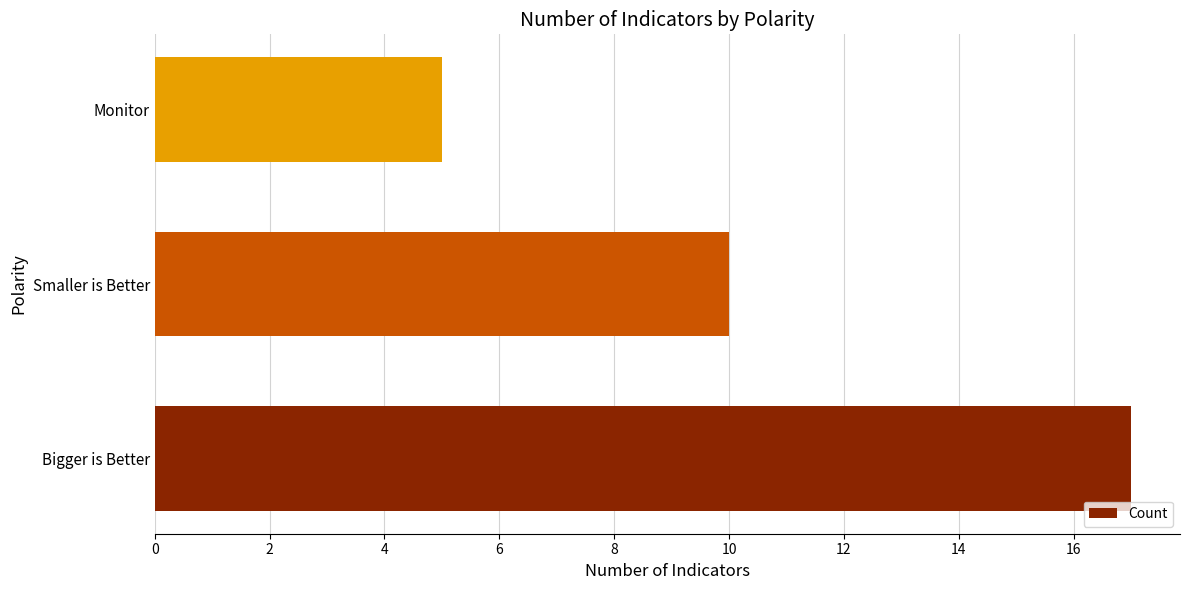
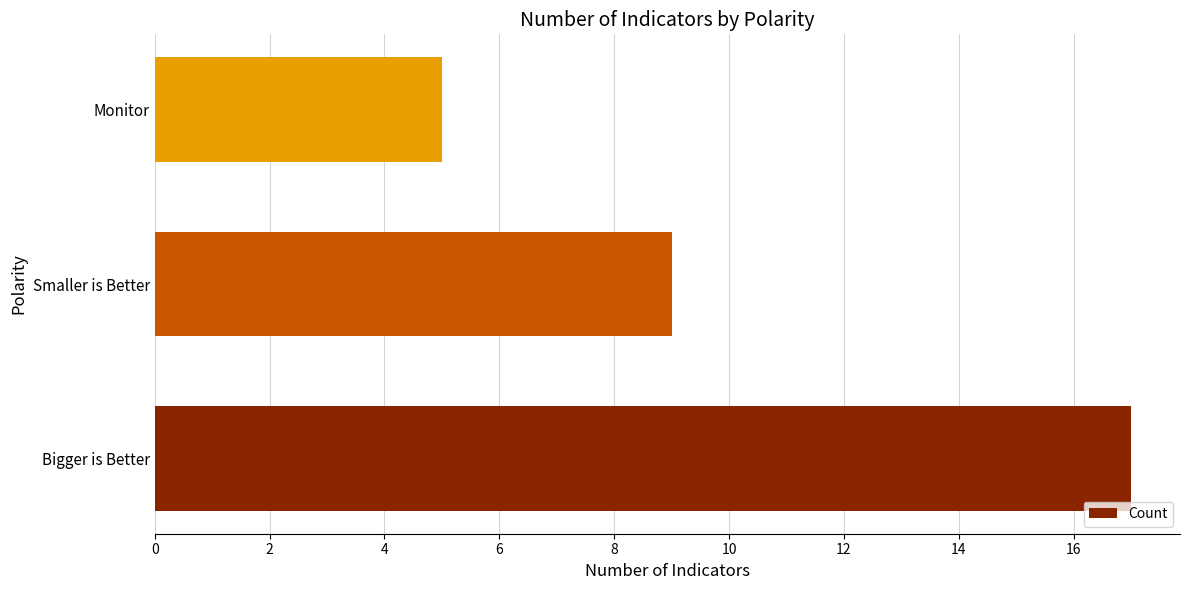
  {
    "Monitor": 5,
-   "Smaller is Better": 10,
+   "Smaller is Better": 9,
    "Bigger is Better": 17
  }
